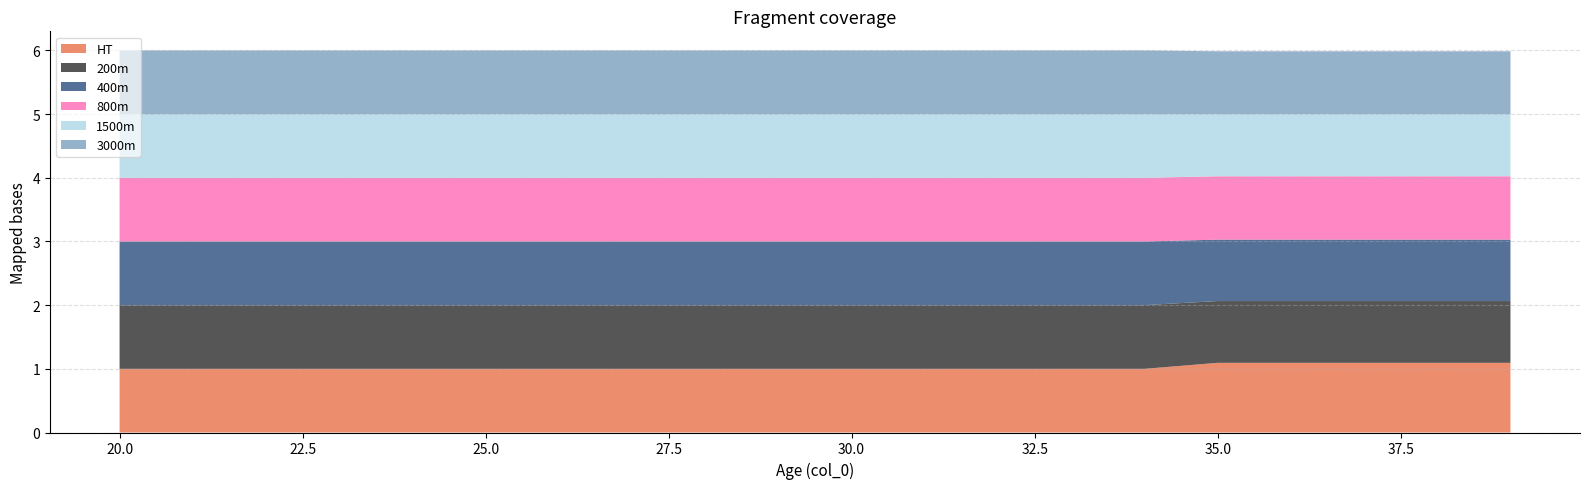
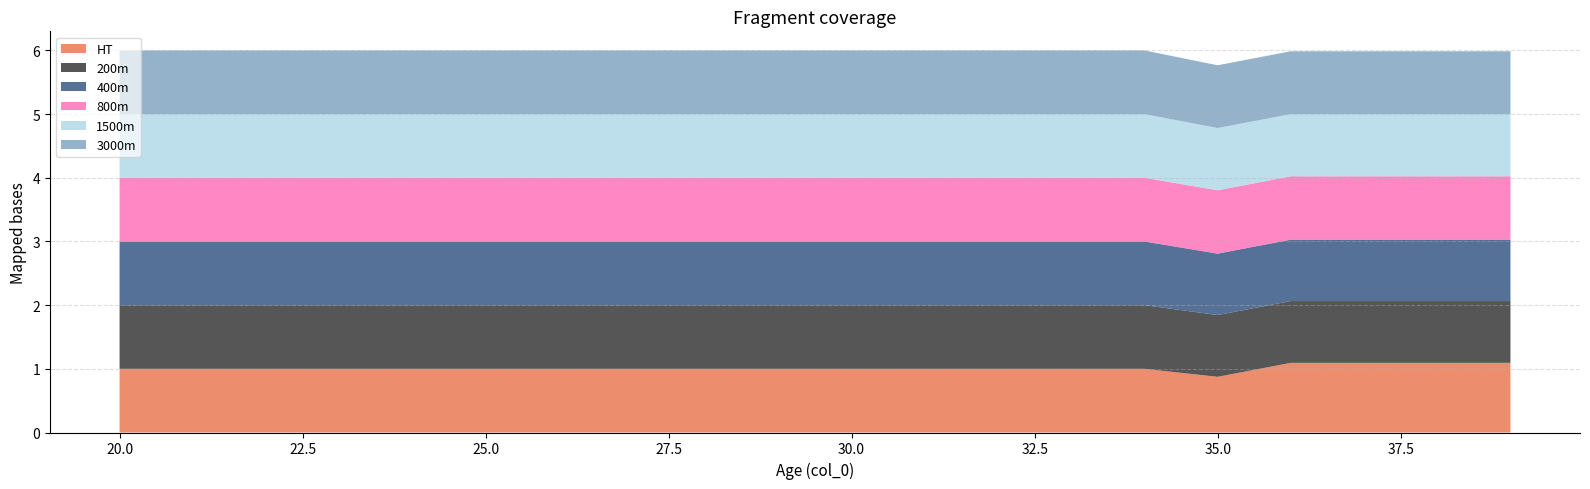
  {
    "HT": {
-     "35.0": 1.1
+     "35.0": 0.9
    },
    "200m": {
      "20.0": 1.0,
      "25.0": 1.0,
      "30.0": 1.0,
      "35.0": 1.0
    },
    "400m": {
      "20.0": 1.0,
      "25.0": 1.0,
      "30.0": 1.0,
      "35.0": 1.0
    },
    "800m": {
      "20.0": 1.0,
      "25.0": 1.0,
      "30.0": 1.0,
      "35.0": 1.0
    },
    "1500m": {
      "25.0": 1.0,
      "30.0": 1.0,
      "35.0": 1.0
    },
    "3000m": {
      "25.0": 1.0,
      "30.0": 1.0,
      "35.0": 1.0
    }
  }
